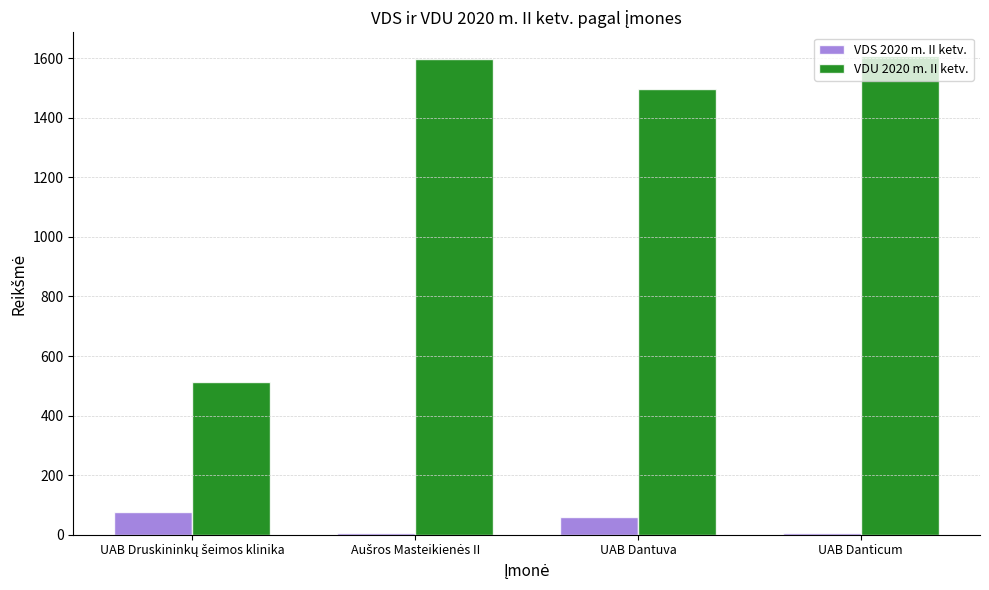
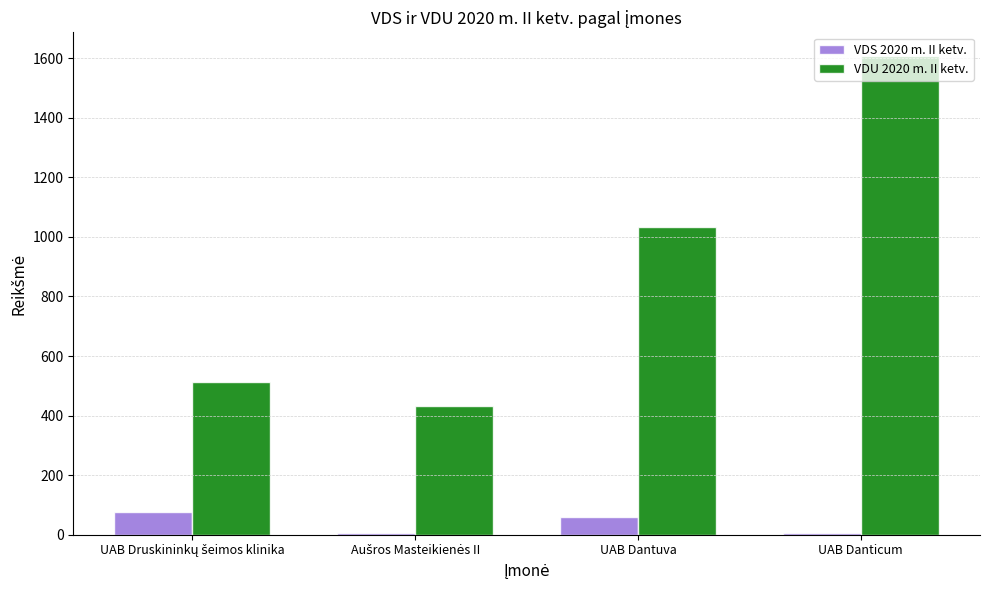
  {
    "VDS 2020 m. II ketv.": {
      "UAB Druskininkų šeimos klinika": 80,
      "UAB Dantuva": 60
    },
    "VDU 2020 m. II ketv.": {
      "UAB Druskininkų šeimos klinika": 510,
-     "Aušros Masteikienės II": 1600,
-     "UAB Dantuva": 1500
+     "Aušros Masteikienės II": 430,
+     "UAB Dantuva": 1030
    }
  }
